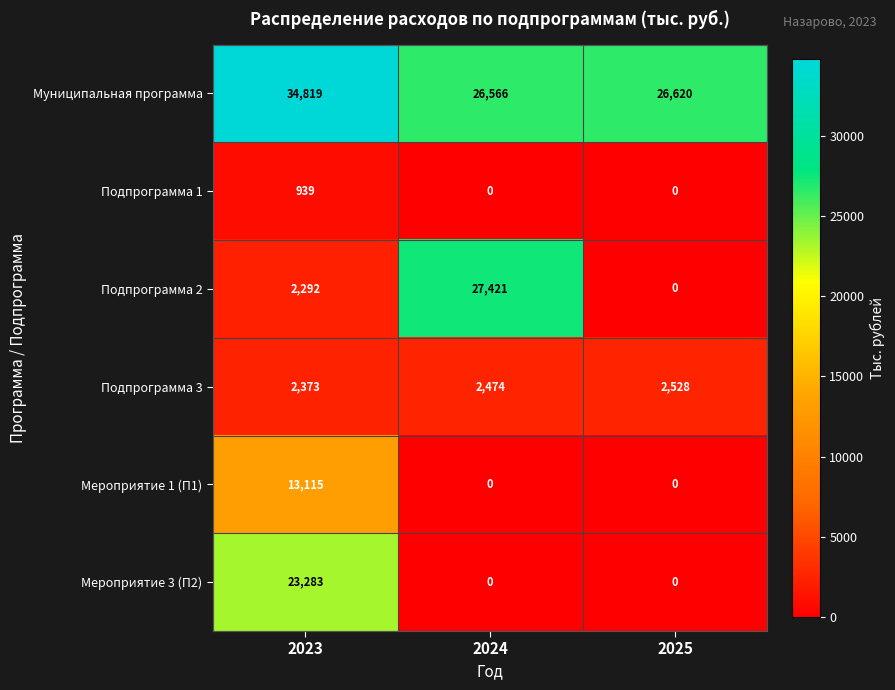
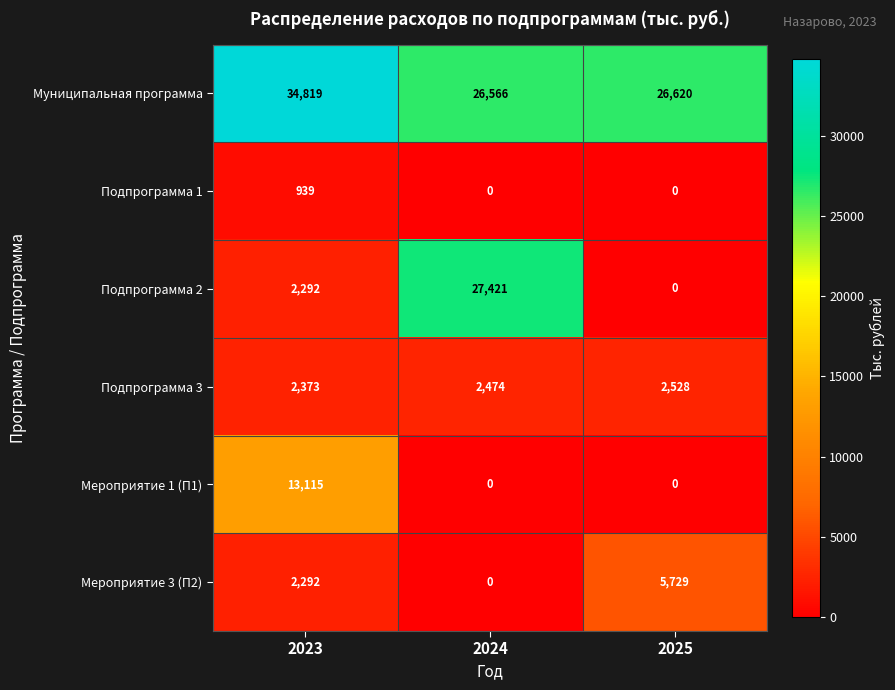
  {
    "Муниципальная программа": {
      "2023": "34,819",
      "2024": "26,566",
      "2025": "26,620"
    },
    "Подпрограмма 1": {
      "2023": "939",
      "2024": "0",
      "2025": "0"
    },
    "Подпрограмма 2": {
      "2023": "2,292",
      "2024": "27,421",
      "2025": "0"
    },
    "Подпрограмма 3": {
      "2023": "2,373",
      "2024": "2,474",
      "2025": "2,528"
    },
    "Мероприятие 1 (П1)": {
      "2023": "13,115",
      "2024": "0",
      "2025": "0"
    },
    "Мероприятие 3 (П2)": {
-     "2023": "23,283",
+     "2023": "2,292",
      "2024": "0",
-     "2025": "0"
+     "2025": "5,729"
    }
  }
